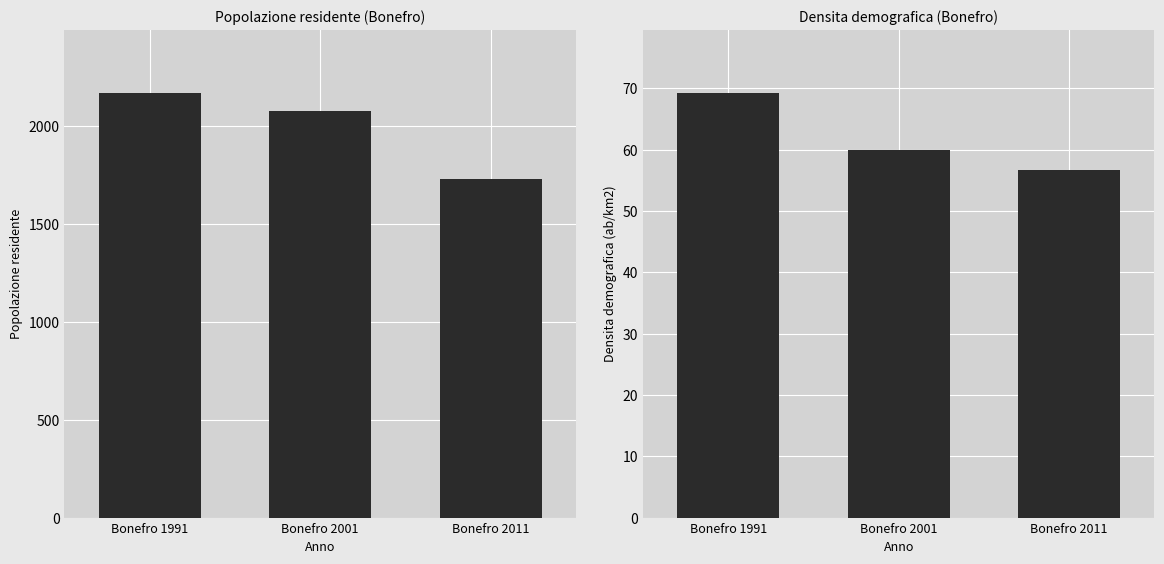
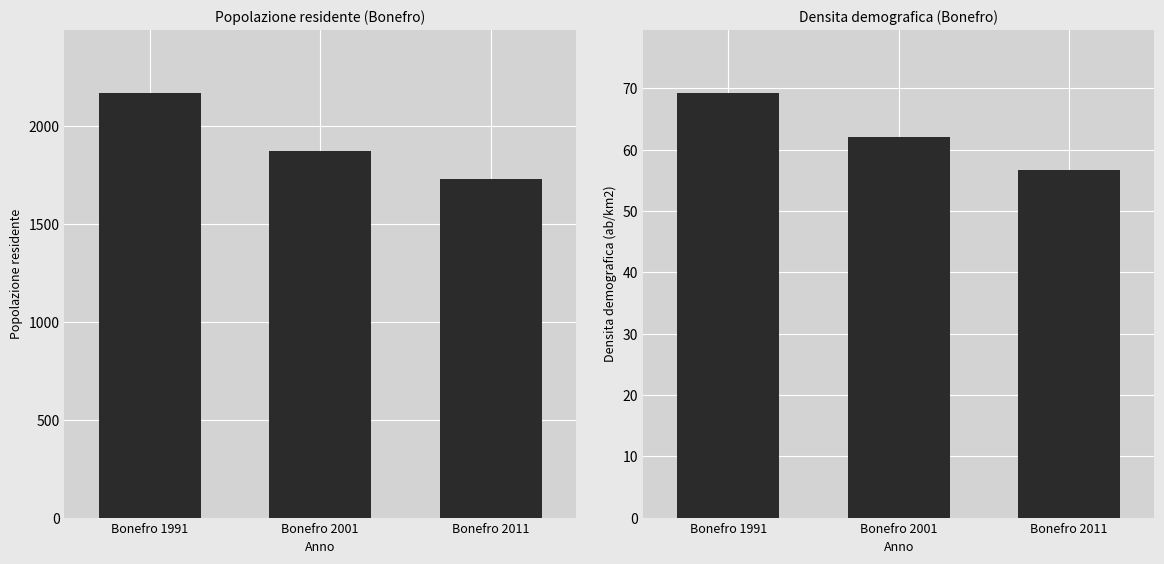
  {
    "Popolazione residente (Bonefro)": {
      "Bonefro 1991": 2170,
-     "Bonefro 2001": 2080,
+     "Bonefro 2001": 1870,
      "Bonefro 2011": 1730
    },
    "Densita demografica (Bonefro)": {
      "Bonefro 1991": 69,
-     "Bonefro 2001": 60,
+     "Bonefro 2001": 62,
      "Bonefro 2011": 57
    }
  }
